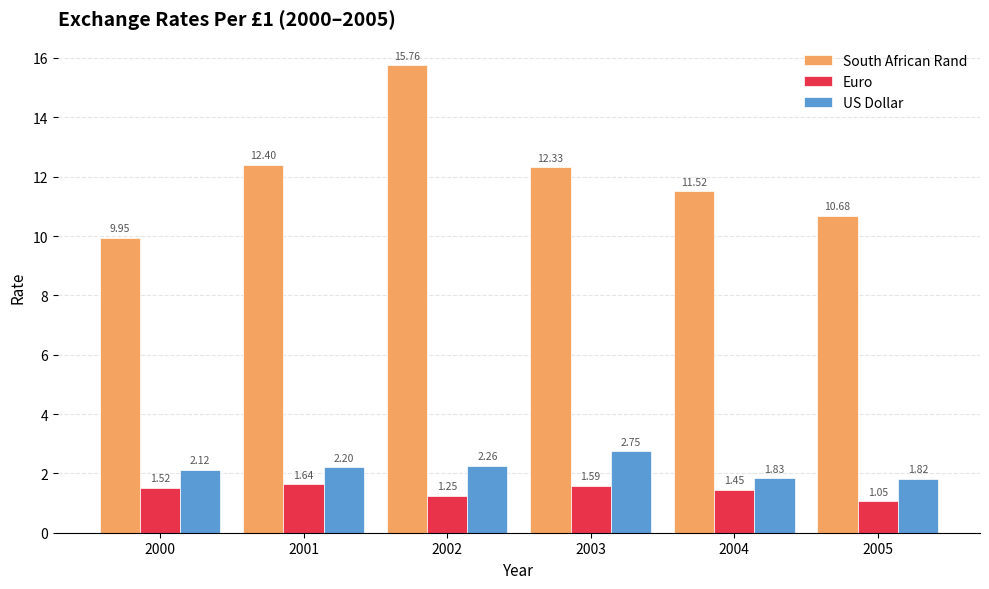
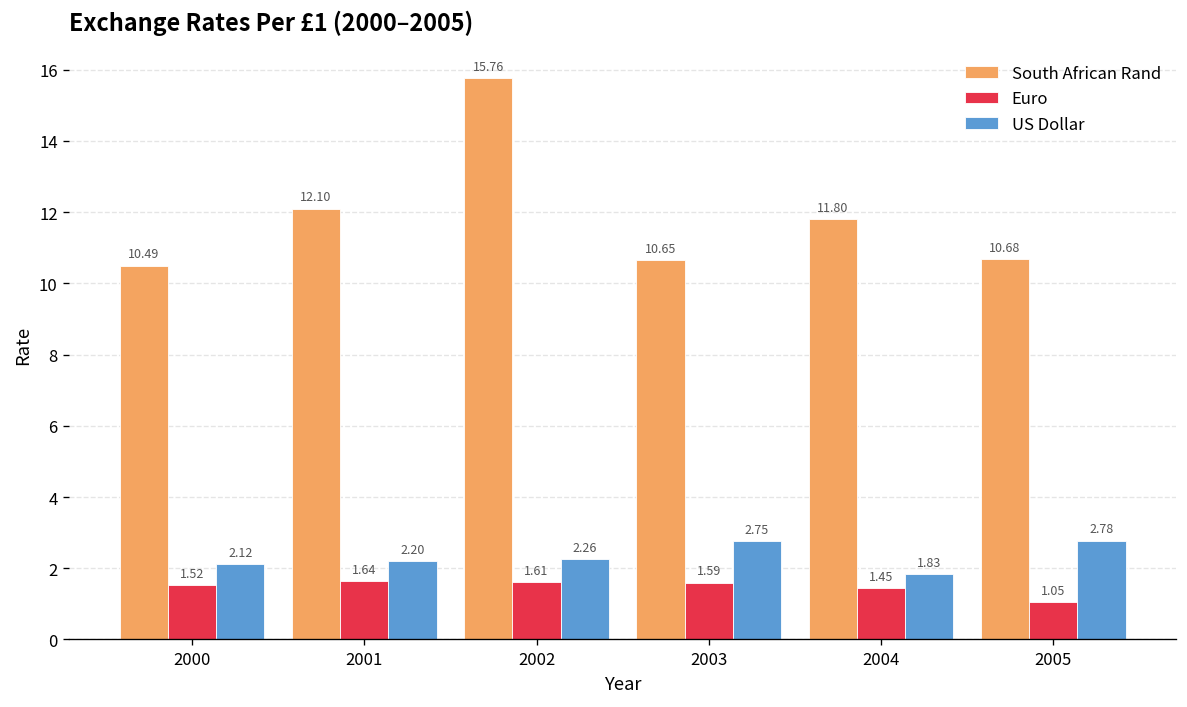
  {
    "South African Rand": {
-     "2000": 9.95,
-     "2001": 12.40,
+     "2000": 10.49,
+     "2001": 12.10,
      "2002": 15.76,
-     "2003": 12.33,
-     "2004": 11.52,
+     "2003": 10.65,
+     "2004": 11.80,
      "2005": 10.68
    },
    "Euro": {
      "2000": 1.52,
      "2001": 1.64,
-     "2002": 1.25,
+     "2002": 1.61,
      "2003": 1.59,
      "2004": 1.45,
      "2005": 1.05
    },
    "US Dollar": {
      "2000": 2.12,
      "2001": 2.20,
      "2002": 2.26,
      "2003": 2.75,
      "2004": 1.83,
-     "2005": 1.82
+     "2005": 2.78
    }
  }
